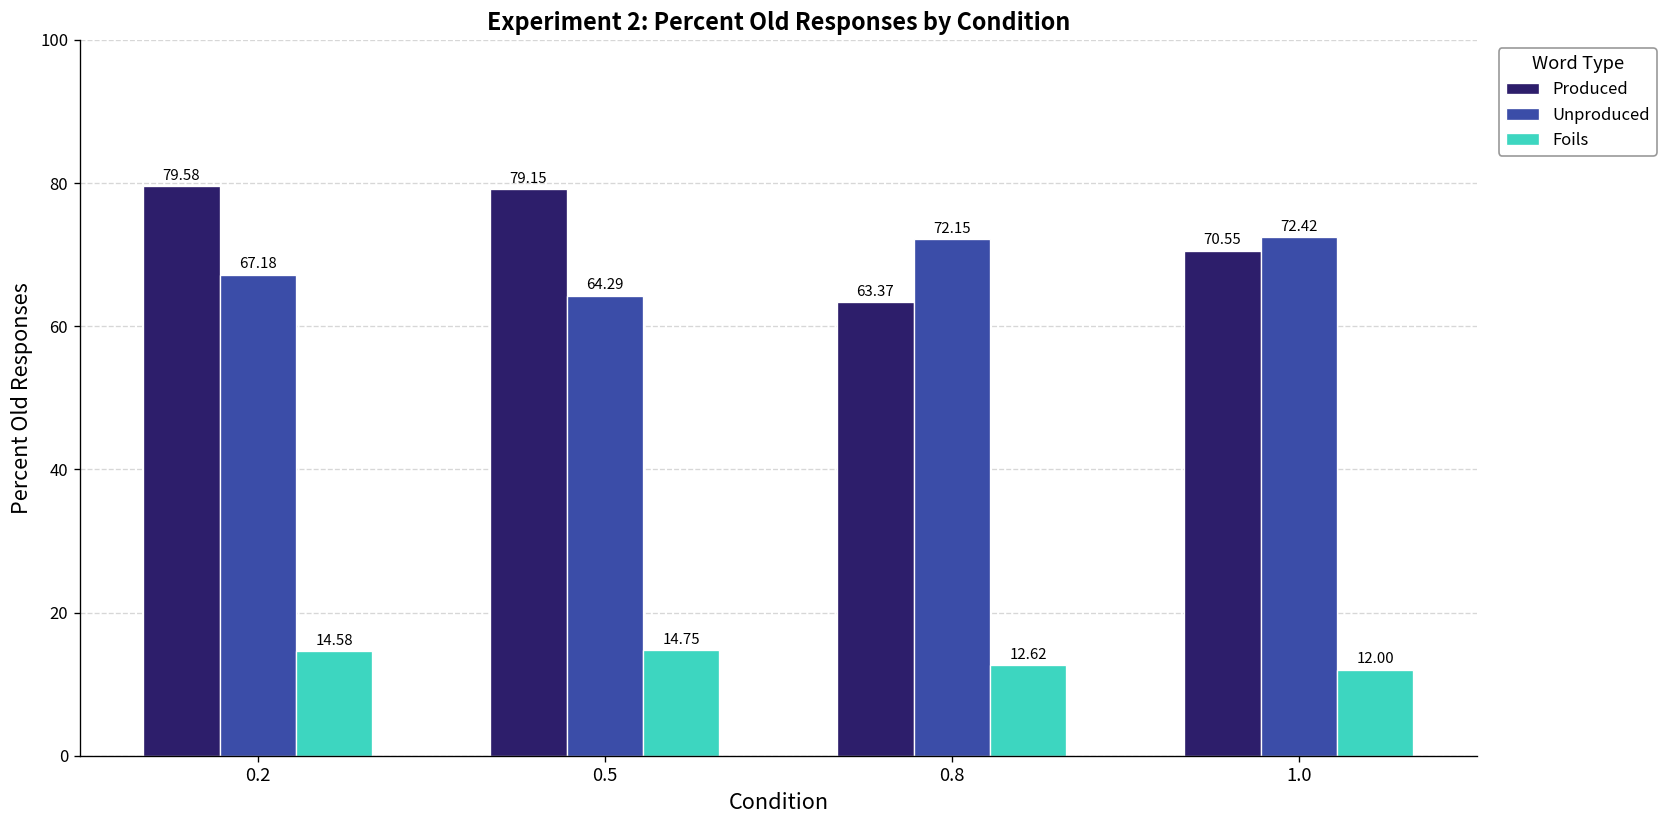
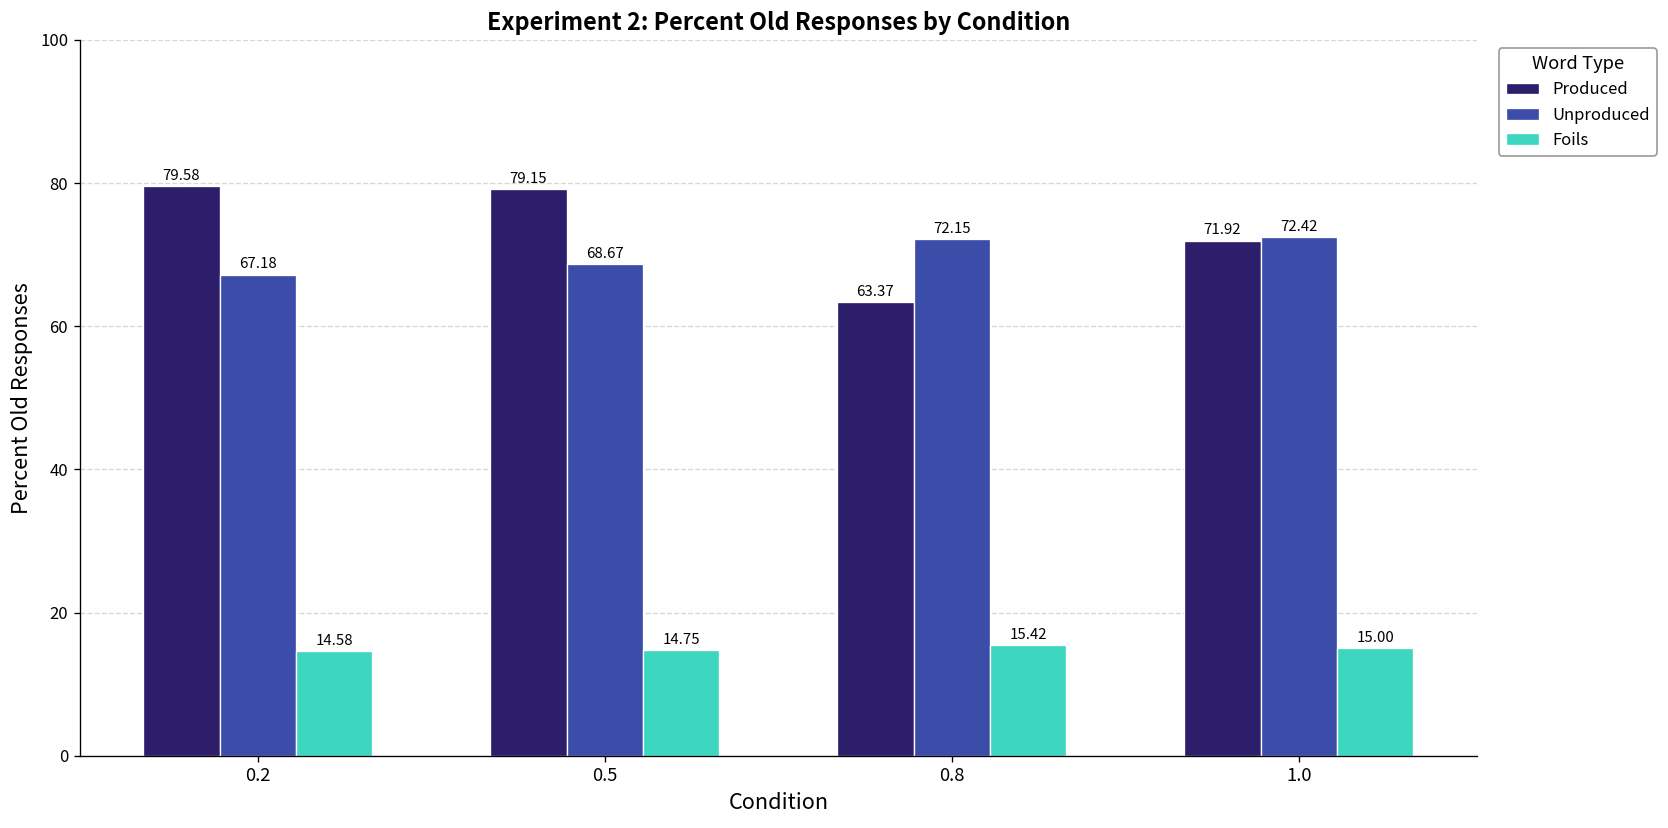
  {
    "Produced": {
      "0.2": 79.58,
      "0.5": 79.15,
      "0.8": 63.37,
-     "1.0": 70.55
+     "1.0": 71.92
    },
    "Unproduced": {
      "0.2": 67.18,
-     "0.5": 64.29,
+     "0.5": 68.67,
      "0.8": 72.15,
      "1.0": 72.42
    },
    "Foils": {
      "0.2": 14.58,
      "0.5": 14.75,
-     "0.8": 12.62,
-     "1.0": 12.00
+     "0.8": 15.42,
+     "1.0": 15.00
    }
  }
